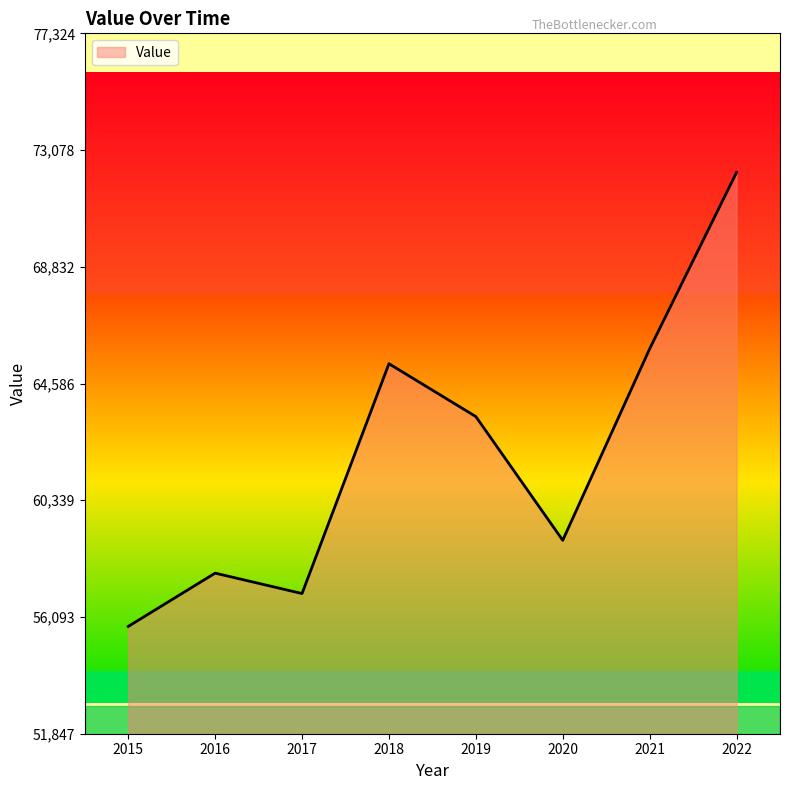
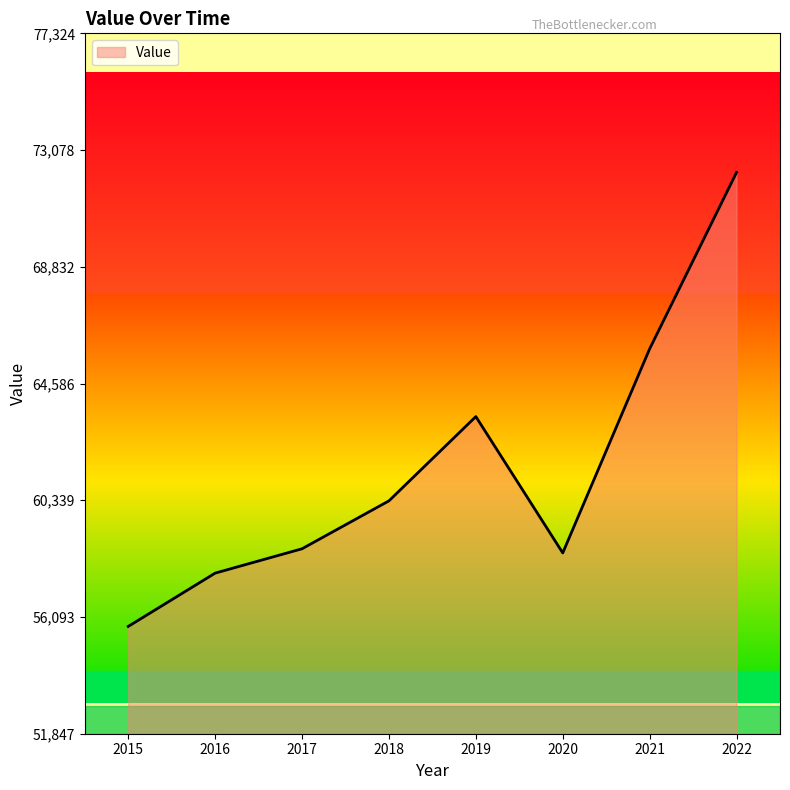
  {
    "2015": "55,800",
    "2016": "57,700",
-   "2017": "56,900",
-   "2018": "65,300",
+   "2017": "58,600",
+   "2018": "60,300",
    "2019": "63,400",
-   "2020": "58,900",
+   "2020": "58,400",
    "2021": "65,800",
    "2022": "72,300"
  }
